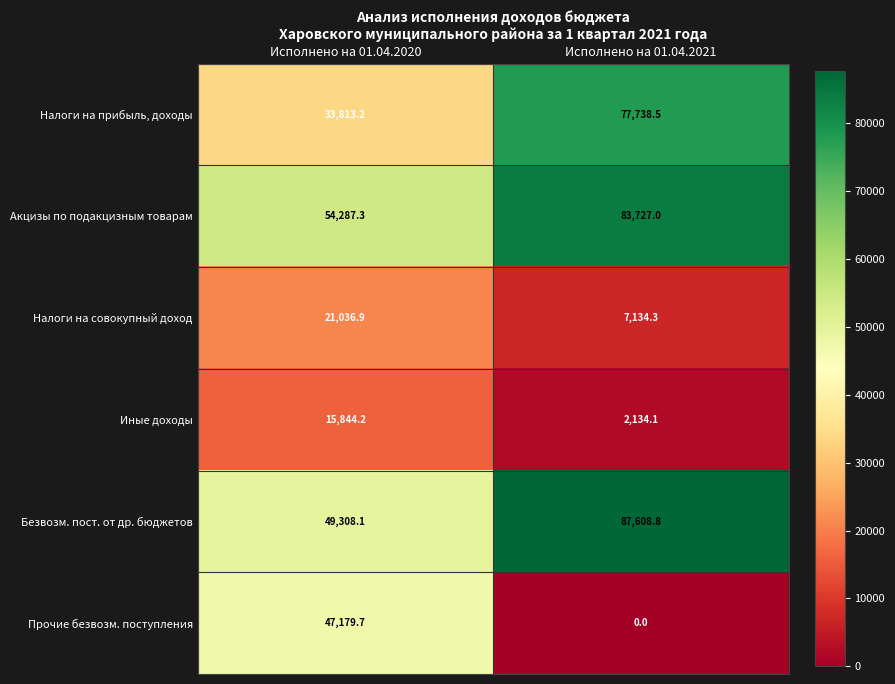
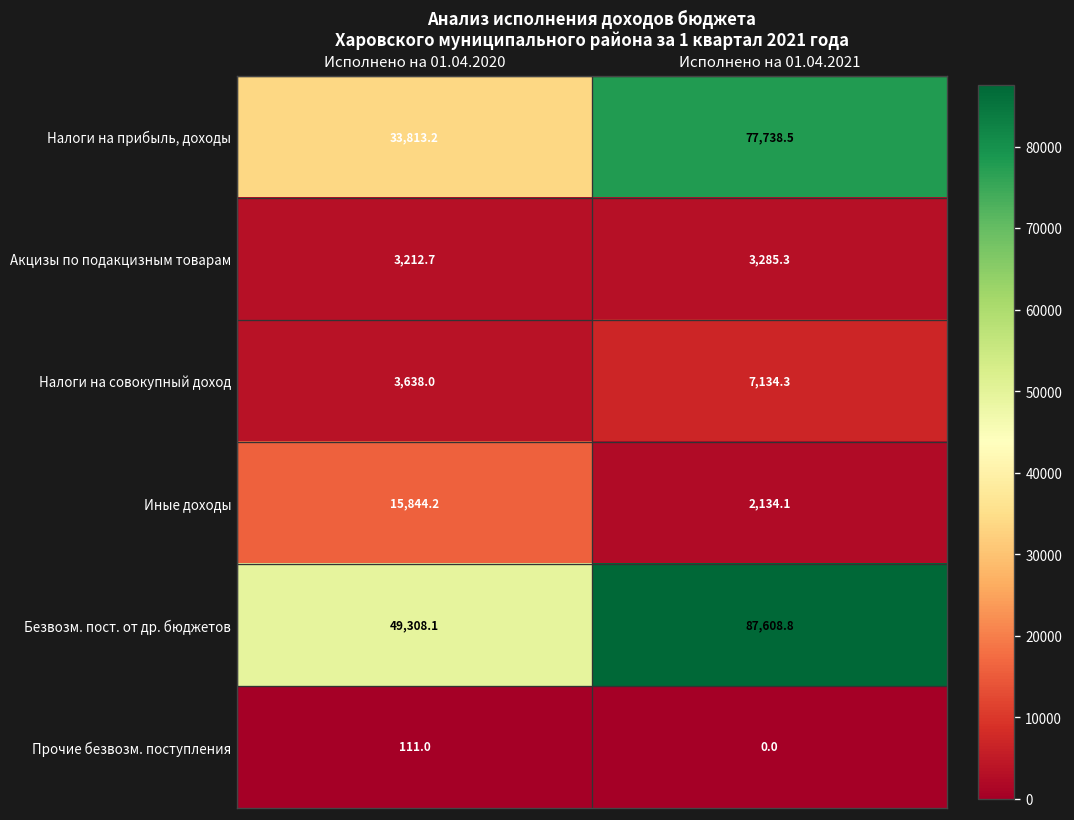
  {
    "Налоги на прибыль, доходы": {
      "Исполнено на 01.04.2020": "33,813.2",
      "Исполнено на 01.04.2021": "77,738.5"
    },
    "Акцизы по подакцизным товарам": {
-     "Исполнено на 01.04.2020": "54,287.3",
-     "Исполнено на 01.04.2021": "83,727.0"
+     "Исполнено на 01.04.2020": "3,212.7",
+     "Исполнено на 01.04.2021": "3,285.3"
    },
    "Налоги на совокупный доход": {
-     "Исполнено на 01.04.2020": "21,036.9",
+     "Исполнено на 01.04.2020": "3,638.0",
      "Исполнено на 01.04.2021": "7,134.3"
    },
    "Иные доходы": {
      "Исполнено на 01.04.2020": "15,844.2",
      "Исполнено на 01.04.2021": "2,134.1"
    },
    "Безвозм. пост. от др. бюджетов": {
      "Исполнено на 01.04.2020": "49,308.1",
      "Исполнено на 01.04.2021": "87,608.8"
    },
    "Прочие безвозм. поступления": {
-     "Исполнено на 01.04.2020": "47,179.7",
+     "Исполнено на 01.04.2020": "111.0",
      "Исполнено на 01.04.2021": "0.0"
    }
  }
